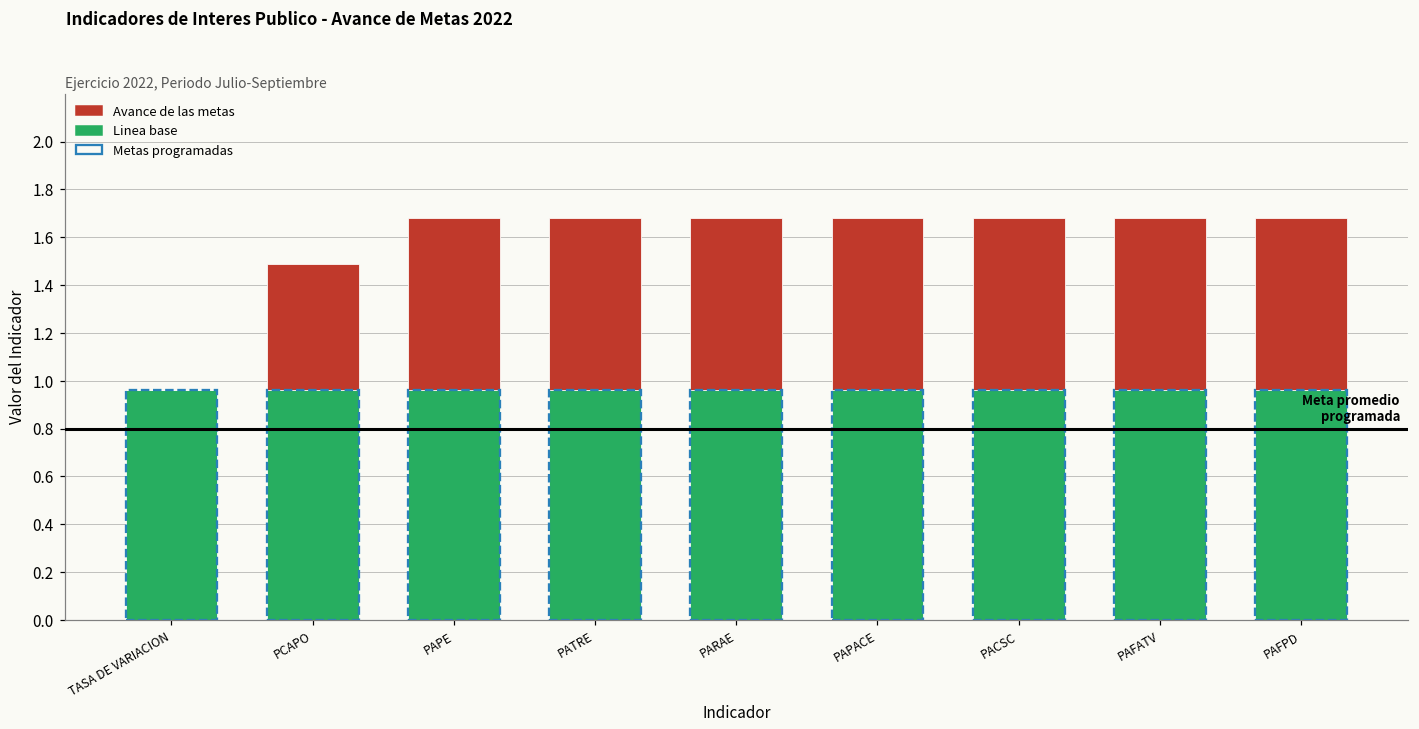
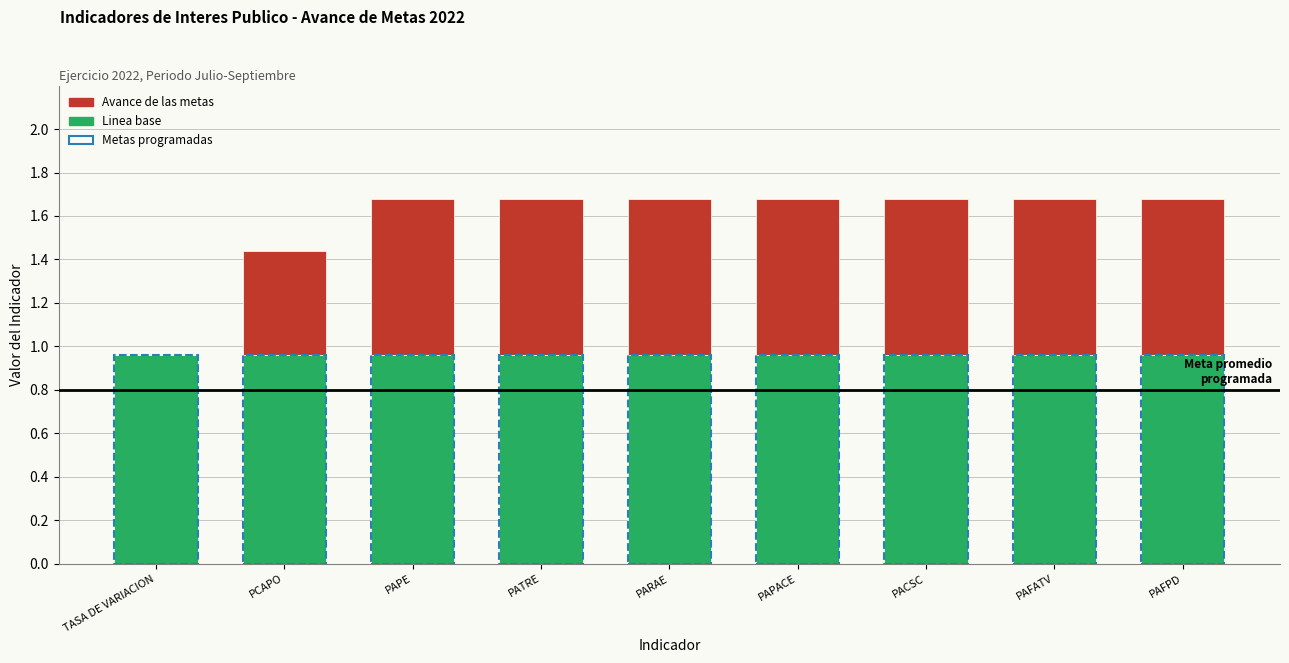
  {
    "Metas programadas": {
      "TASA DE VARIACION": 0.96,
      "PCAPO": 0.96,
      "PAPE": 0.96,
      "PATRE": 0.96,
      "PARAE": 0.96,
      "PAPACE": 0.96,
      "PACSC": 0.96,
      "PAFATV": 0.96,
      "PAFPD": 0.96
    },
    "Avance de las metas": {
      "TASA DE VARIACION": 0.00,
-     "PCAPO": 0.53,
+     "PCAPO": 0.48,
      "PAPE": 0.72,
      "PATRE": 0.72,
      "PARAE": 0.72,
      "PAPACE": 0.72,
      "PACSC": 0.72,
      "PAFATV": 0.72,
      "PAFPD": 0.72
    }
  }
